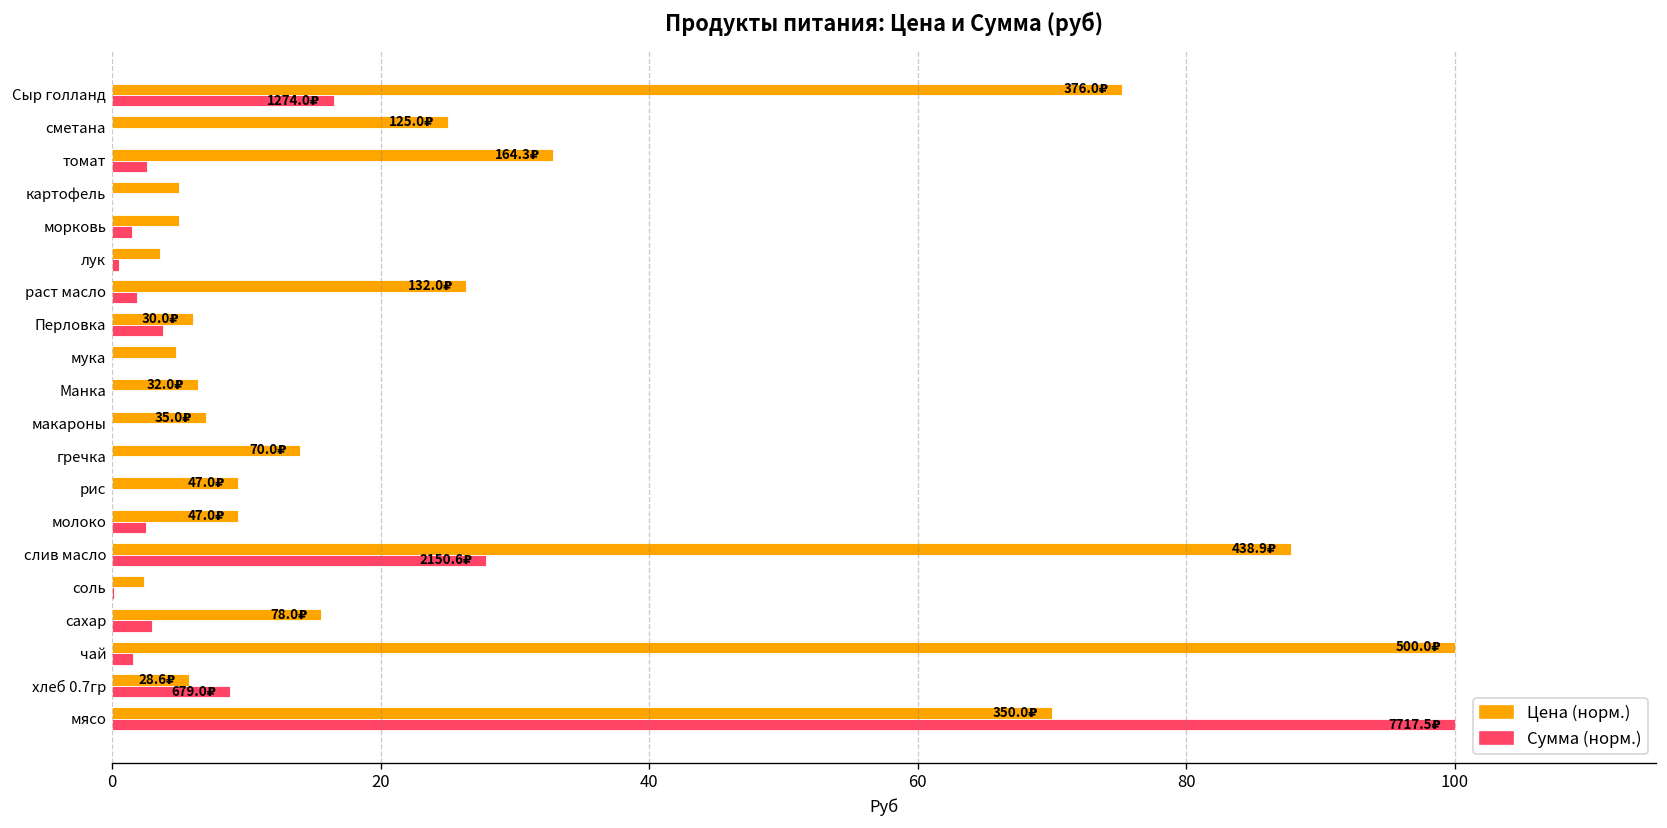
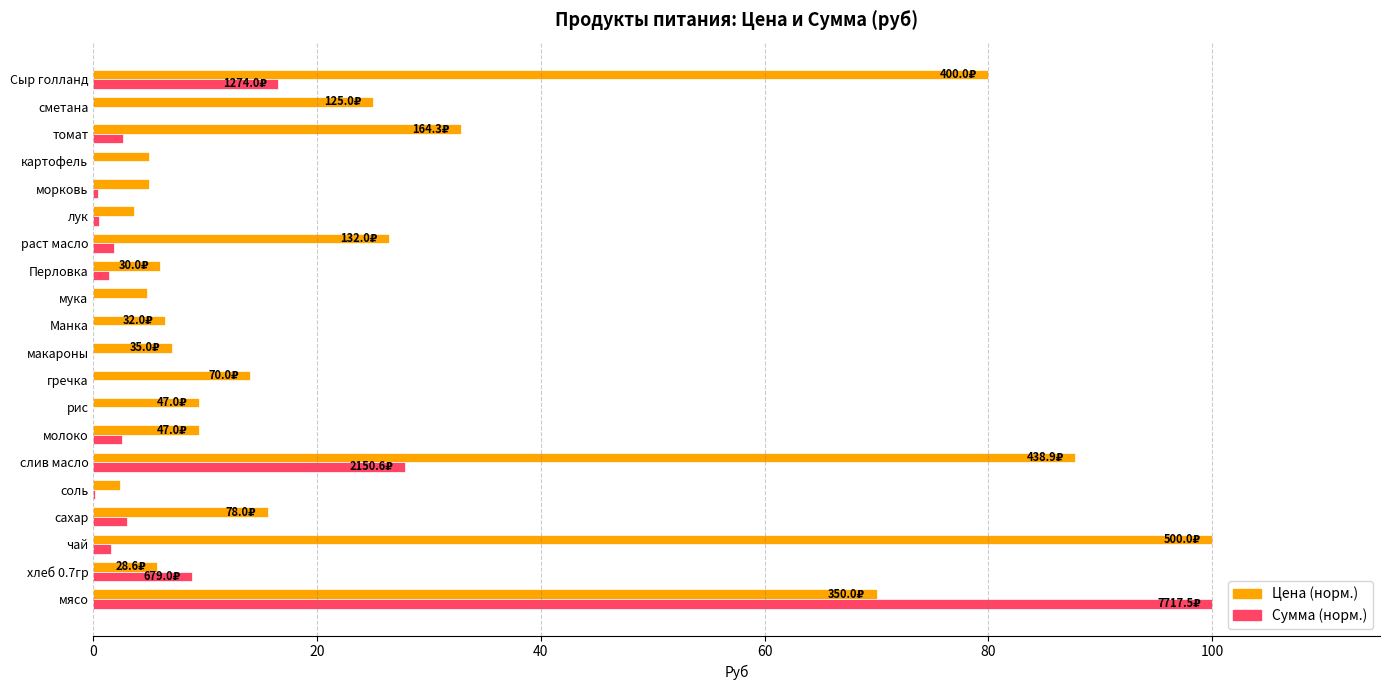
  {
    "Цена (норм.)": {
-     "Сыр голланд": "376.0₽"
+     "Сыр голланд": "400.0₽"
    },
    "Сумма (норм.)": {
      "сметана": "0.0",
      "томат": "2.6",
      "картофель": "0.0",
-     "морковь": "1.5",
+     "морковь": "0.4",
      "лук": "0.5",
      "раст масло": "1.8",
-     "Перловка": "3.8",
+     "Перловка": "1.4",
      "мука": "0.0",
      "Манка": "0.0",
      "макароны": "0.0",
      "гречка": "0.0",
      "рис": "0.0",
      "молоко": "2.5",
      "сахар": "3.0",
      "чай": "1.6"
    }
  }
